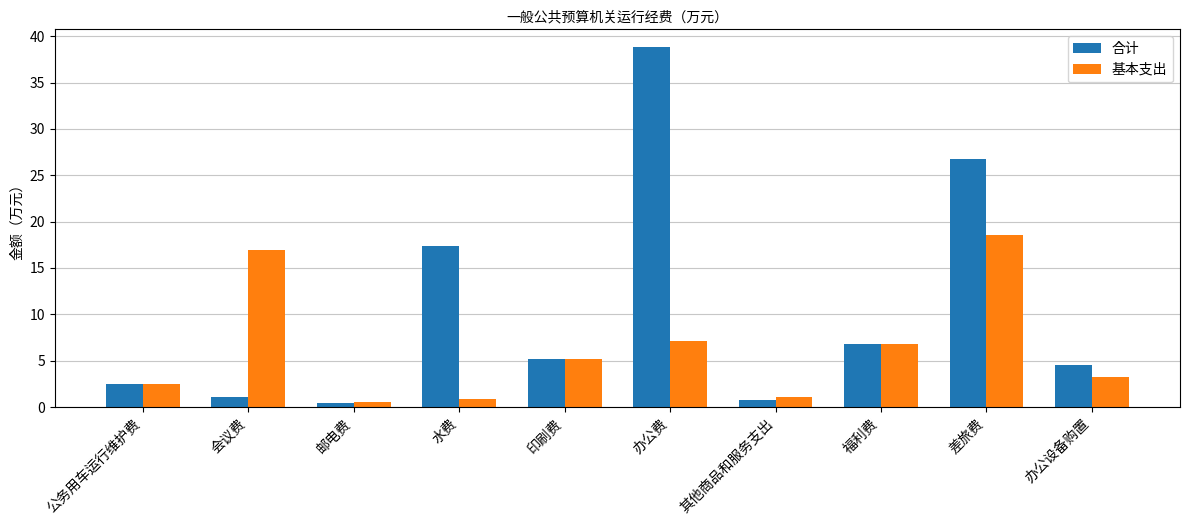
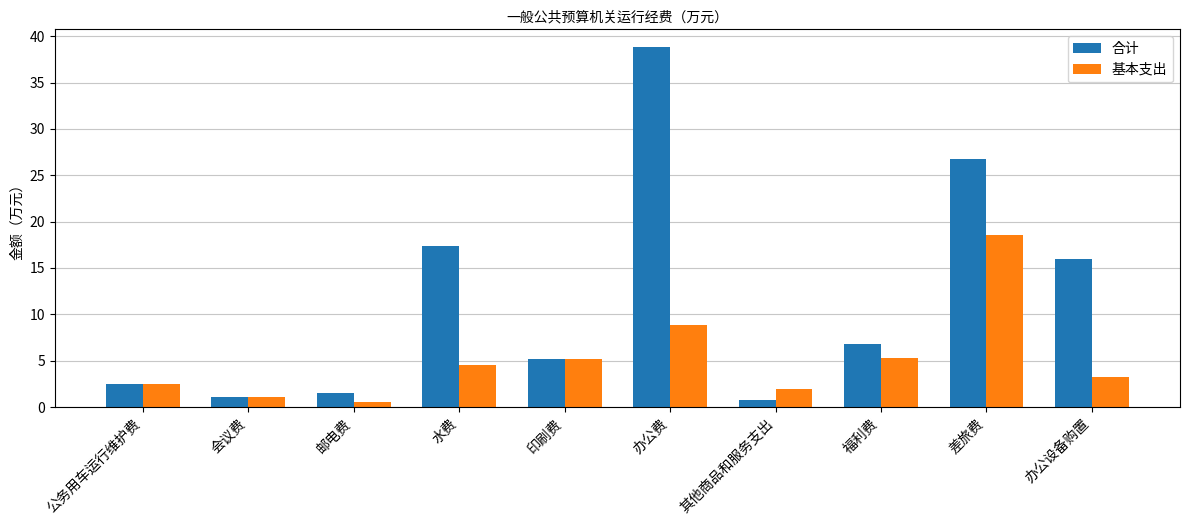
  {
    "合计": {
      "公务用车运行维护费": 3,
      "会议费": 1,
-     "邮电费": 0,
+     "邮电费": 2,
      "水费": 17,
      "印刷费": 5,
      "办公费": 39,
      "其他商品和服务支出": 1,
      "福利费": 7,
      "差旅费": 27,
-     "办公设备购置": 5
+     "办公设备购置": 16
    },
    "基本支出": {
      "公务用车运行维护费": 3,
-     "会议费": 17,
+     "会议费": 1,
      "邮电费": 1,
-     "水费": 1,
+     "水费": 5,
      "印刷费": 5,
-     "办公费": 7,
-     "其他商品和服务支出": 1,
-     "福利费": 7,
+     "办公费": 9,
+     "其他商品和服务支出": 2,
+     "福利费": 5,
      "差旅费": 19,
      "办公设备购置": 3
    }
  }
